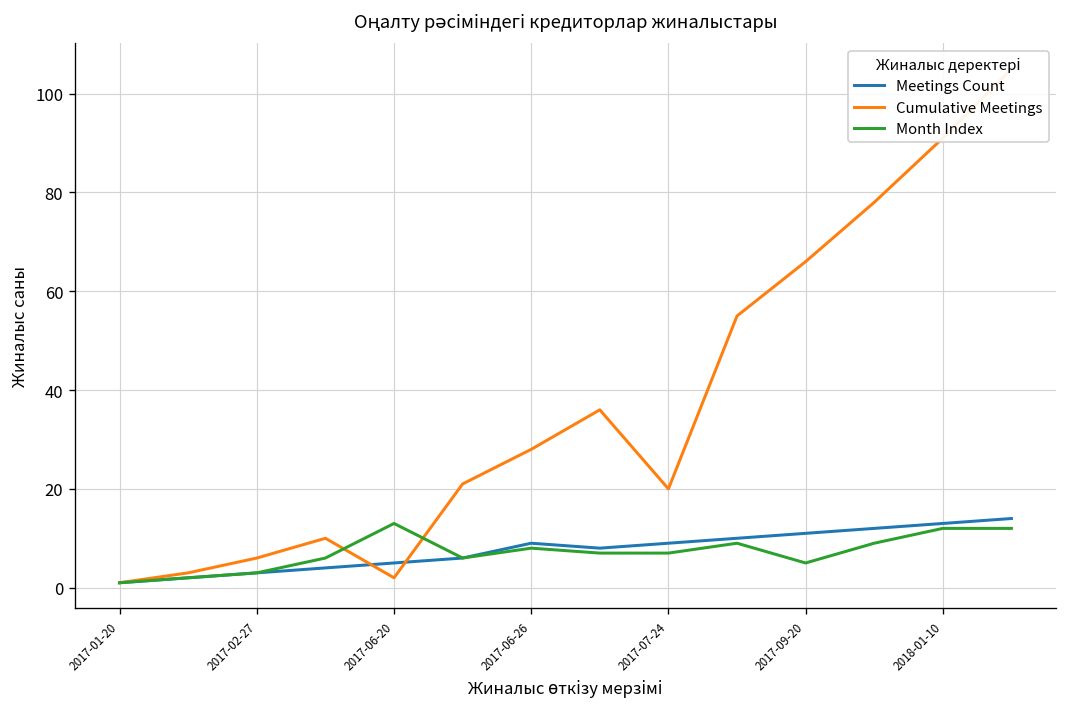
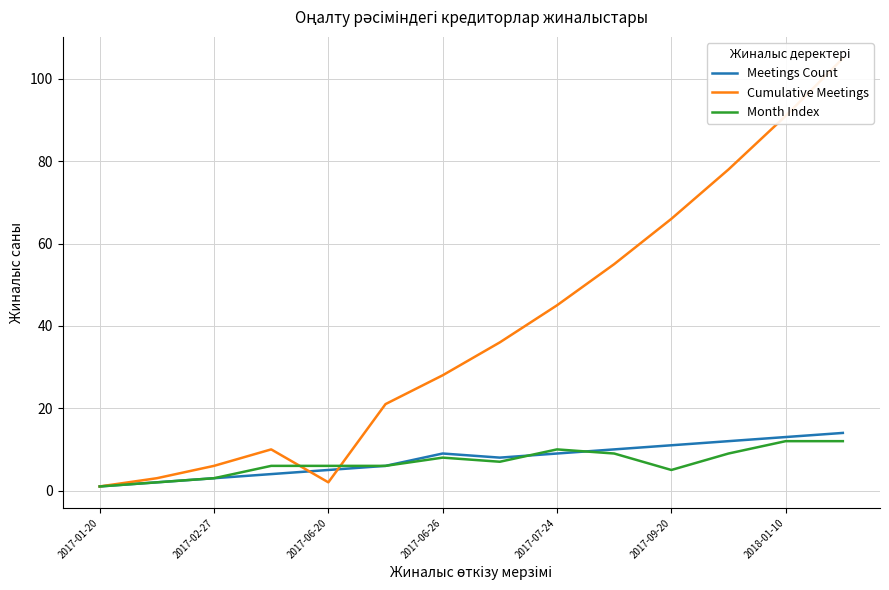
  {
    "Meetings Count": {
      "2017-06-20": 5,
      "2017-06-26": 9,
      "2017-07-24": 9,
      "2017-09-20": 11
    },
    "Cumulative Meetings": {
      "2017-02-27": 6,
      "2017-06-20": 2,
      "2017-06-26": 28,
-     "2017-07-24": 20,
+     "2017-07-24": 45,
      "2017-09-20": 66
    },
    "Month Index": {
-     "2017-06-20": 13,
+     "2017-06-20": 6,
      "2017-06-26": 8,
-     "2017-07-24": 7,
+     "2017-07-24": 10,
      "2017-09-20": 5
    }
  }
